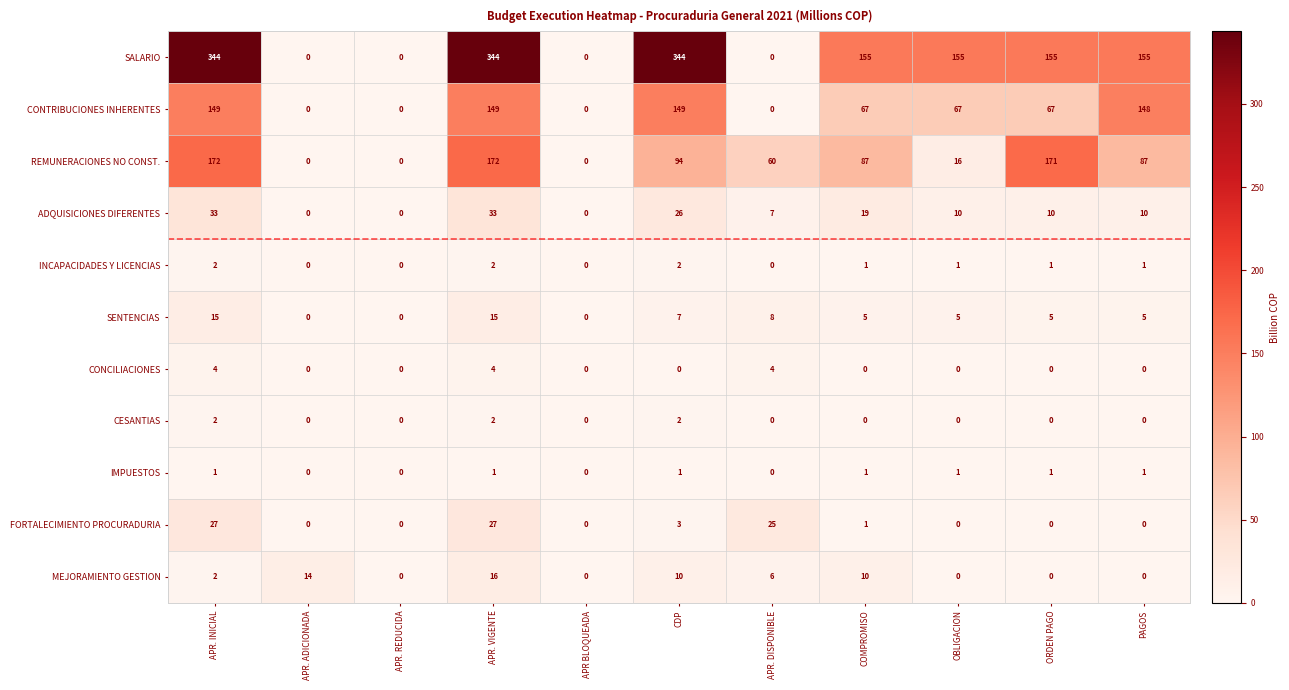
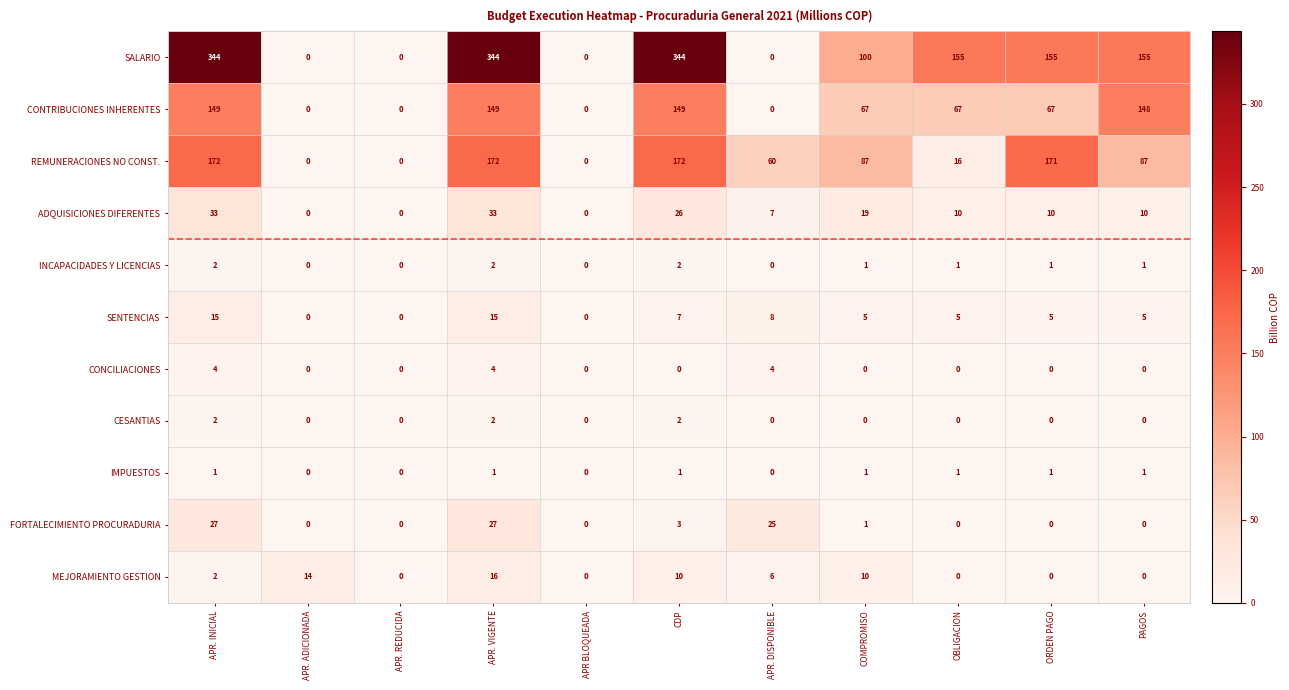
  {
    "SALARIO": {
      "APR. INICIAL": 344,
      "APR. ADICIONADA": 0,
      "APR. REDUCIDA": 0,
      "APR. VIGENTE": 344,
      "APR BLOQUEADA": 0,
      "CDP": 344,
      "APR. DISPONIBLE": 0,
-     "COMPROMISO": 155,
+     "COMPROMISO": 100,
      "OBLIGACION": 155,
      "ORDEN PAGO": 155,
      "PAGOS": 155
    },
    "CONTRIBUCIONES INHERENTES": {
      "APR. INICIAL": 149,
      "APR. ADICIONADA": 0,
      "APR. REDUCIDA": 0,
      "APR. VIGENTE": 149,
      "APR BLOQUEADA": 0,
      "CDP": 149,
      "APR. DISPONIBLE": 0,
      "COMPROMISO": 67,
      "OBLIGACION": 67,
      "ORDEN PAGO": 67,
      "PAGOS": 148
    },
    "REMUNERACIONES NO CONST.": {
      "APR. INICIAL": 172,
      "APR. ADICIONADA": 0,
      "APR. REDUCIDA": 0,
      "APR. VIGENTE": 172,
      "APR BLOQUEADA": 0,
-     "CDP": 94,
+     "CDP": 172,
      "APR. DISPONIBLE": 60,
      "COMPROMISO": 87,
      "OBLIGACION": 16,
      "ORDEN PAGO": 171,
      "PAGOS": 87
    },
    "ADQUISICIONES DIFERENTES": {
      "APR. INICIAL": 33,
      "APR. ADICIONADA": 0,
      "APR. REDUCIDA": 0,
      "APR. VIGENTE": 33,
      "APR BLOQUEADA": 0,
      "CDP": 26,
      "APR. DISPONIBLE": 7,
      "COMPROMISO": 19,
      "OBLIGACION": 10,
      "ORDEN PAGO": 10,
      "PAGOS": 10
    },
    "INCAPACIDADES Y LICENCIAS": {
      "APR. INICIAL": 2,
      "APR. ADICIONADA": 0,
      "APR. REDUCIDA": 0,
      "APR. VIGENTE": 2,
      "APR BLOQUEADA": 0,
      "CDP": 2,
      "APR. DISPONIBLE": 0,
      "COMPROMISO": 1,
      "OBLIGACION": 1,
      "ORDEN PAGO": 1,
      "PAGOS": 1
    },
    "SENTENCIAS": {
      "APR. INICIAL": 15,
      "APR. ADICIONADA": 0,
      "APR. REDUCIDA": 0,
      "APR. VIGENTE": 15,
      "APR BLOQUEADA": 0,
      "CDP": 7,
      "APR. DISPONIBLE": 8,
      "COMPROMISO": 5,
      "OBLIGACION": 5,
      "ORDEN PAGO": 5,
      "PAGOS": 5
    },
    "CONCILIACIONES": {
      "APR. INICIAL": 4,
      "APR. ADICIONADA": 0,
      "APR. REDUCIDA": 0,
      "APR. VIGENTE": 4,
      "APR BLOQUEADA": 0,
      "CDP": 0,
      "APR. DISPONIBLE": 4,
      "COMPROMISO": 0,
      "OBLIGACION": 0,
      "ORDEN PAGO": 0,
      "PAGOS": 0
    },
    "CESANTIAS": {
      "APR. INICIAL": 2,
      "APR. ADICIONADA": 0,
      "APR. REDUCIDA": 0,
      "APR. VIGENTE": 2,
      "APR BLOQUEADA": 0,
      "CDP": 2,
      "APR. DISPONIBLE": 0,
      "COMPROMISO": 0,
      "OBLIGACION": 0,
      "ORDEN PAGO": 0,
      "PAGOS": 0
    },
    "IMPUESTOS": {
      "APR. INICIAL": 1,
      "APR. ADICIONADA": 0,
      "APR. REDUCIDA": 0,
      "APR. VIGENTE": 1,
      "APR BLOQUEADA": 0,
      "CDP": 1,
      "APR. DISPONIBLE": 0,
      "COMPROMISO": 1,
      "OBLIGACION": 1,
      "ORDEN PAGO": 1,
      "PAGOS": 1
    },
    "FORTALECIMIENTO PROCURADURIA": {
      "APR. INICIAL": 27,
      "APR. ADICIONADA": 0,
      "APR. REDUCIDA": 0,
      "APR. VIGENTE": 27,
      "APR BLOQUEADA": 0,
      "CDP": 3,
      "APR. DISPONIBLE": 25,
      "COMPROMISO": 1,
      "OBLIGACION": 0,
      "ORDEN PAGO": 0,
      "PAGOS": 0
    },
    "MEJORAMIENTO GESTION": {
      "APR. INICIAL": 2,
      "APR. ADICIONADA": 14,
      "APR. REDUCIDA": 0,
      "APR. VIGENTE": 16,
      "APR BLOQUEADA": 0,
      "CDP": 10,
      "APR. DISPONIBLE": 6,
      "COMPROMISO": 10,
      "OBLIGACION": 0,
      "ORDEN PAGO": 0,
      "PAGOS": 0
    }
  }
